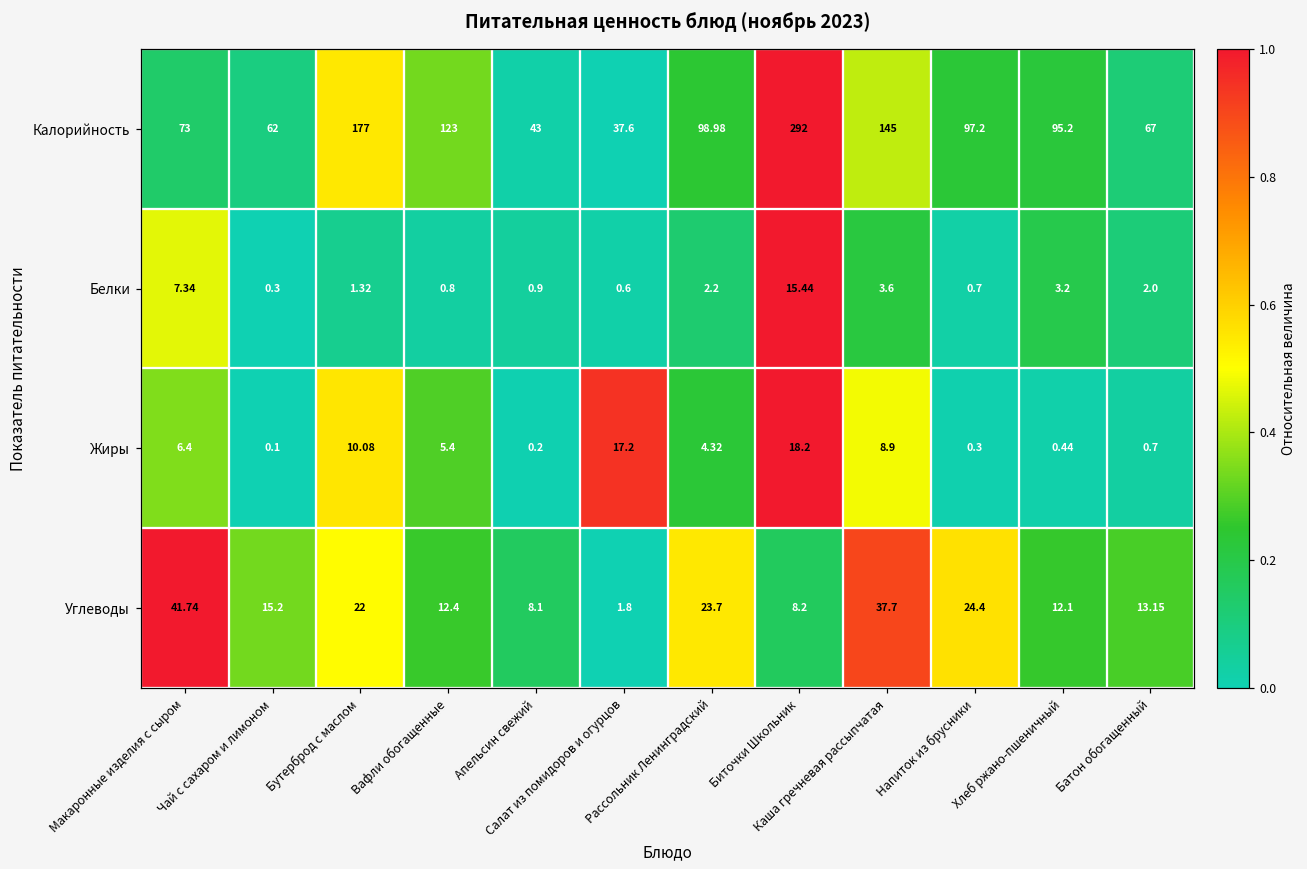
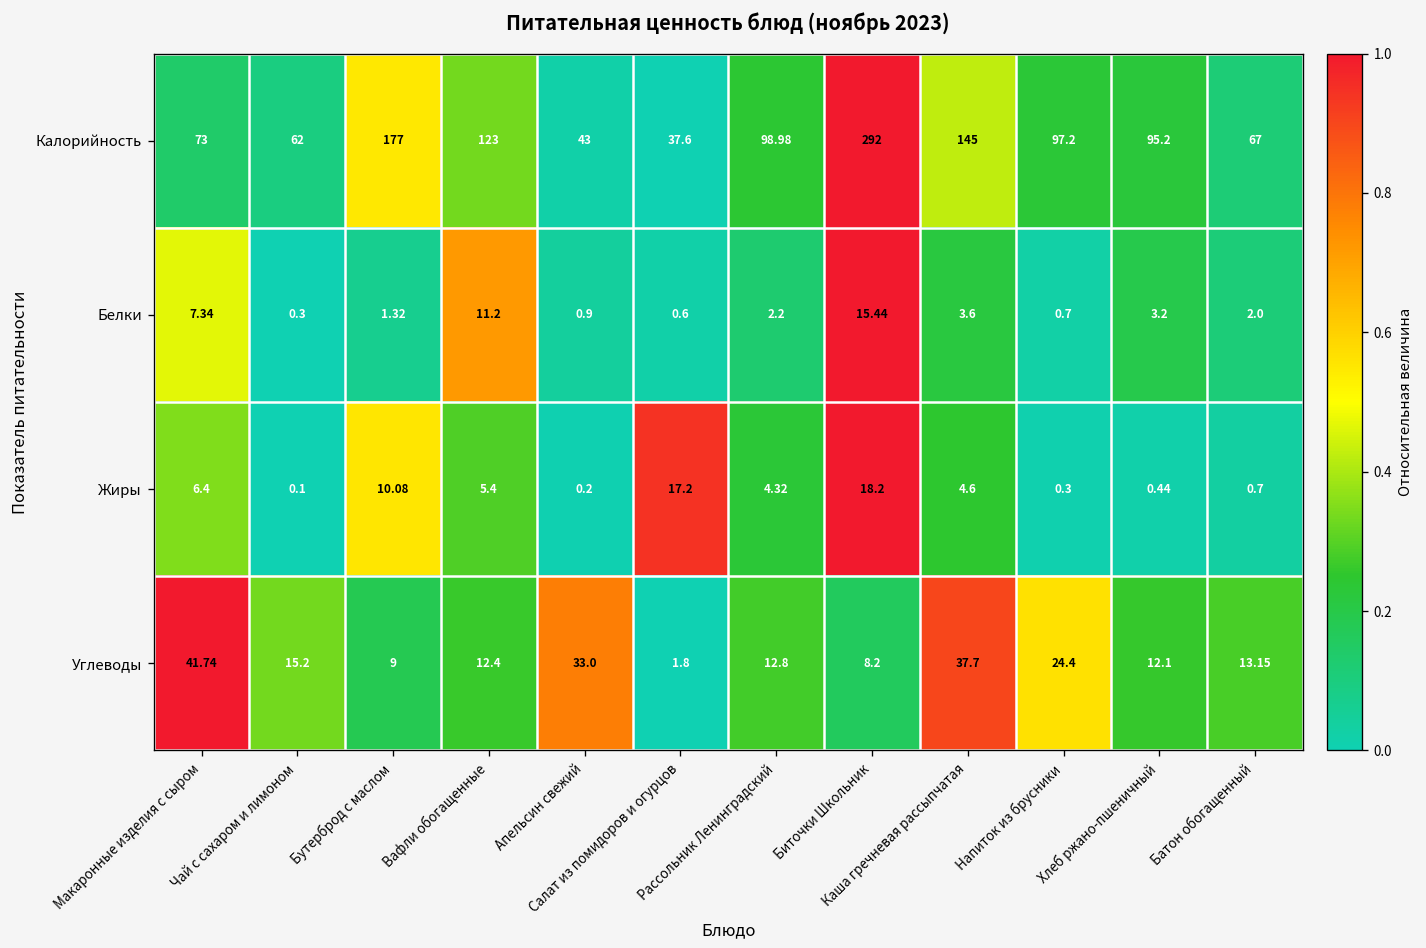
  {
    "Калорийность": {
      "Макаронные изделия с сыром": 73,
      "Чай с сахаром и лимоном": 62,
      "Бутерброд с маслом": 177,
      "Вафли обогащенные": 123,
      "Апельсин свежий": 43,
      "Салат из помидоров и огурцов": 37.6,
      "Рассольник Ленинградский": 98.98,
      "Биточки Школьник": 292,
      "Каша гречневая рассыпчатая": 145,
      "Напиток из брусники": 97.2,
      "Хлеб ржано-пшеничный": 95.2,
      "Батон обогащенный": 67
    },
    "Белки": {
      "Макаронные изделия с сыром": 7.34,
      "Чай с сахаром и лимоном": 0.3,
      "Бутерброд с маслом": 1.32,
-     "Вафли обогащенные": 0.8,
+     "Вафли обогащенные": 11.2,
      "Апельсин свежий": 0.9,
      "Салат из помидоров и огурцов": 0.6,
      "Рассольник Ленинградский": 2.2,
      "Биточки Школьник": 15.44,
      "Каша гречневая рассыпчатая": 3.6,
      "Напиток из брусники": 0.7,
      "Хлеб ржано-пшеничный": 3.2,
      "Батон обогащенный": 2.0
    },
    "Жиры": {
      "Макаронные изделия с сыром": 6.4,
      "Чай с сахаром и лимоном": 0.1,
      "Бутерброд с маслом": 10.08,
      "Вафли обогащенные": 5.4,
      "Апельсин свежий": 0.2,
      "Салат из помидоров и огурцов": 17.2,
      "Рассольник Ленинградский": 4.32,
      "Биточки Школьник": 18.2,
-     "Каша гречневая рассыпчатая": 8.9,
+     "Каша гречневая рассыпчатая": 4.6,
      "Напиток из брусники": 0.3,
      "Хлеб ржано-пшеничный": 0.44,
      "Батон обогащенный": 0.7
    },
    "Углеводы": {
      "Макаронные изделия с сыром": 41.74,
      "Чай с сахаром и лимоном": 15.2,
-     "Бутерброд с маслом": 22,
+     "Бутерброд с маслом": 9,
      "Вафли обогащенные": 12.4,
-     "Апельсин свежий": 8.1,
+     "Апельсин свежий": 33.0,
      "Салат из помидоров и огурцов": 1.8,
-     "Рассольник Ленинградский": 23.7,
+     "Рассольник Ленинградский": 12.8,
      "Биточки Школьник": 8.2,
      "Каша гречневая рассыпчатая": 37.7,
      "Напиток из брусники": 24.4,
      "Хлеб ржано-пшеничный": 12.1,
      "Батон обогащенный": 13.15
    }
  }
